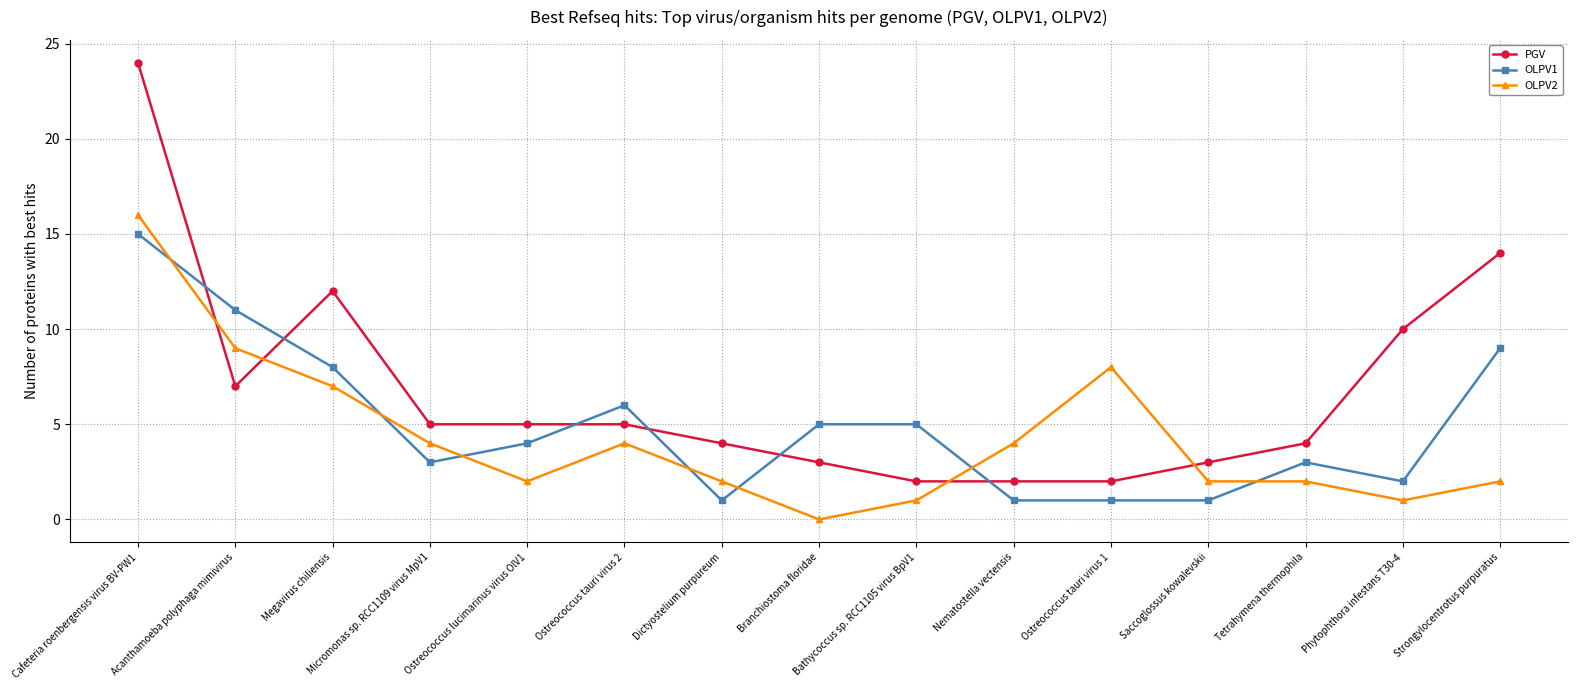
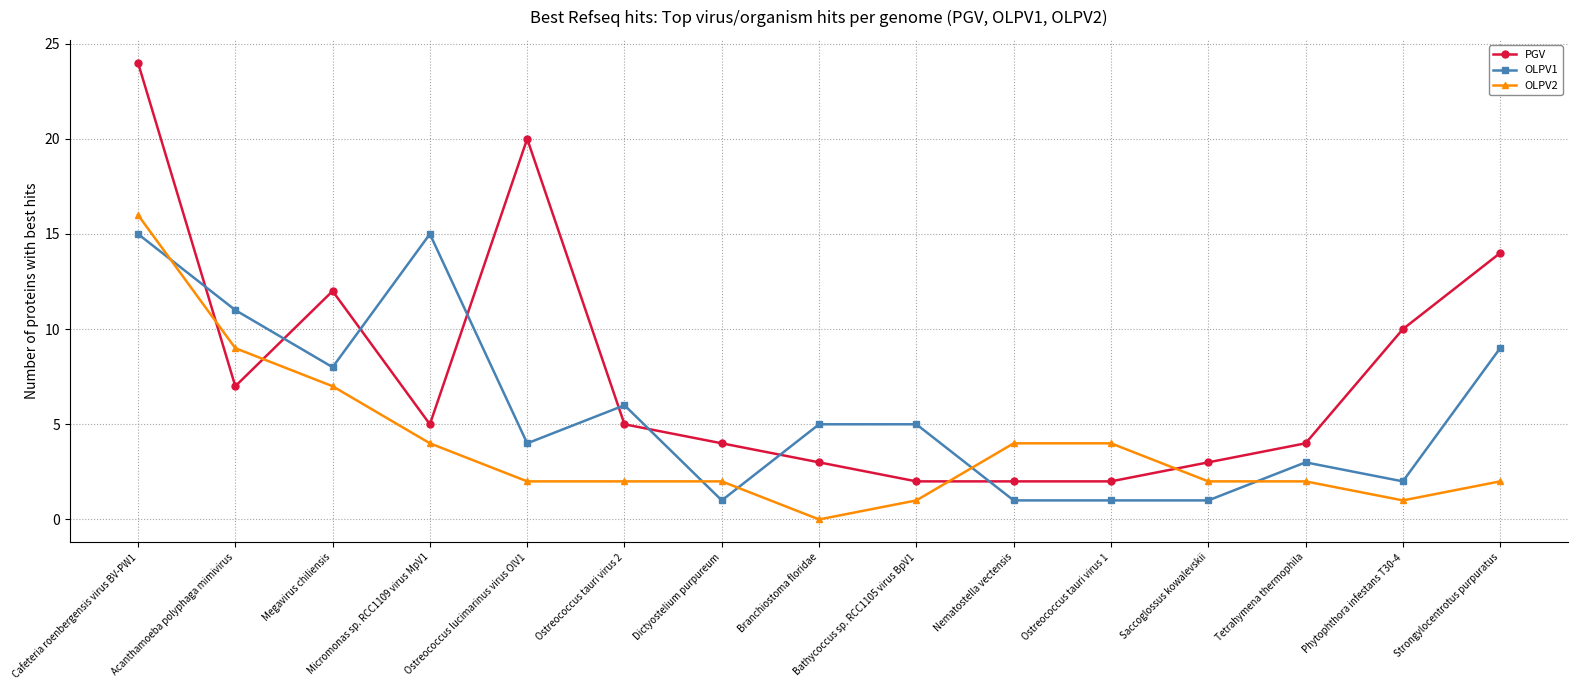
  {
    "PGV": {
      "Cafeteria roenbergensis virus BV-PW1": 24,
      "Acanthamoeba polyphaga mimivirus": 7,
      "Megavirus chiliensis": 12,
      "Micromonas sp. RCC1109 virus MpV1": 5,
-     "Ostreococcus lucimarinus virus OlV1": 5,
+     "Ostreococcus lucimarinus virus OlV1": 20,
      "Ostreococcus tauri virus 2": 5,
      "Dictyostelium purpureum": 4,
      "Branchiostoma floridae": 3,
      "Bathycoccus sp. RCC1105 virus BpV1": 2,
      "Nematostella vectensis": 2,
      "Ostreococcus tauri virus 1": 2,
      "Saccoglossus kowalevskii": 3,
      "Tetrahymena thermophila": 4,
      "Phytophthora infestans T30-4": 10,
      "Strongylocentrotus purpuratus": 14
    },
    "OLPV1": {
      "Cafeteria roenbergensis virus BV-PW1": 15,
      "Acanthamoeba polyphaga mimivirus": 11,
      "Megavirus chiliensis": 8,
-     "Micromonas sp. RCC1109 virus MpV1": 3,
+     "Micromonas sp. RCC1109 virus MpV1": 15,
      "Ostreococcus lucimarinus virus OlV1": 4,
      "Ostreococcus tauri virus 2": 6,
      "Dictyostelium purpureum": 1,
      "Branchiostoma floridae": 5,
      "Bathycoccus sp. RCC1105 virus BpV1": 5,
      "Nematostella vectensis": 1,
      "Ostreococcus tauri virus 1": 1,
      "Saccoglossus kowalevskii": 1,
      "Tetrahymena thermophila": 3,
      "Phytophthora infestans T30-4": 2,
      "Strongylocentrotus purpuratus": 9
    },
    "OLPV2": {
      "Cafeteria roenbergensis virus BV-PW1": 16,
      "Acanthamoeba polyphaga mimivirus": 9,
      "Megavirus chiliensis": 7,
      "Micromonas sp. RCC1109 virus MpV1": 4,
      "Ostreococcus lucimarinus virus OlV1": 2,
-     "Ostreococcus tauri virus 2": 4,
+     "Ostreococcus tauri virus 2": 2,
      "Dictyostelium purpureum": 2,
      "Branchiostoma floridae": 0,
      "Bathycoccus sp. RCC1105 virus BpV1": 1,
      "Nematostella vectensis": 4,
-     "Ostreococcus tauri virus 1": 8,
+     "Ostreococcus tauri virus 1": 4,
      "Saccoglossus kowalevskii": 2,
      "Tetrahymena thermophila": 2,
      "Phytophthora infestans T30-4": 1,
      "Strongylocentrotus purpuratus": 2
    }
  }
